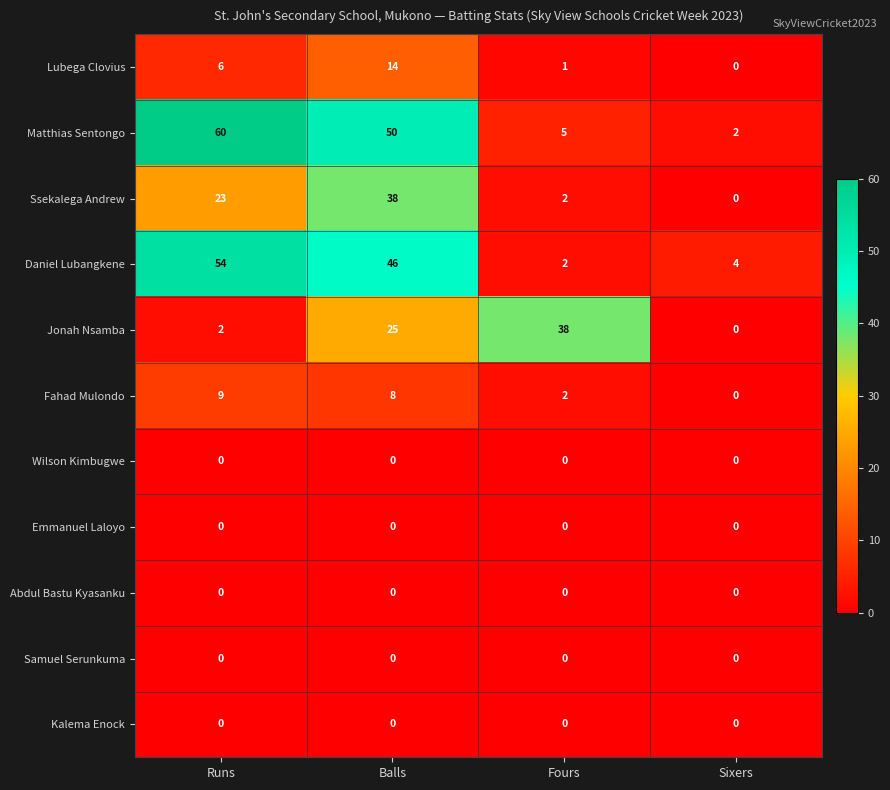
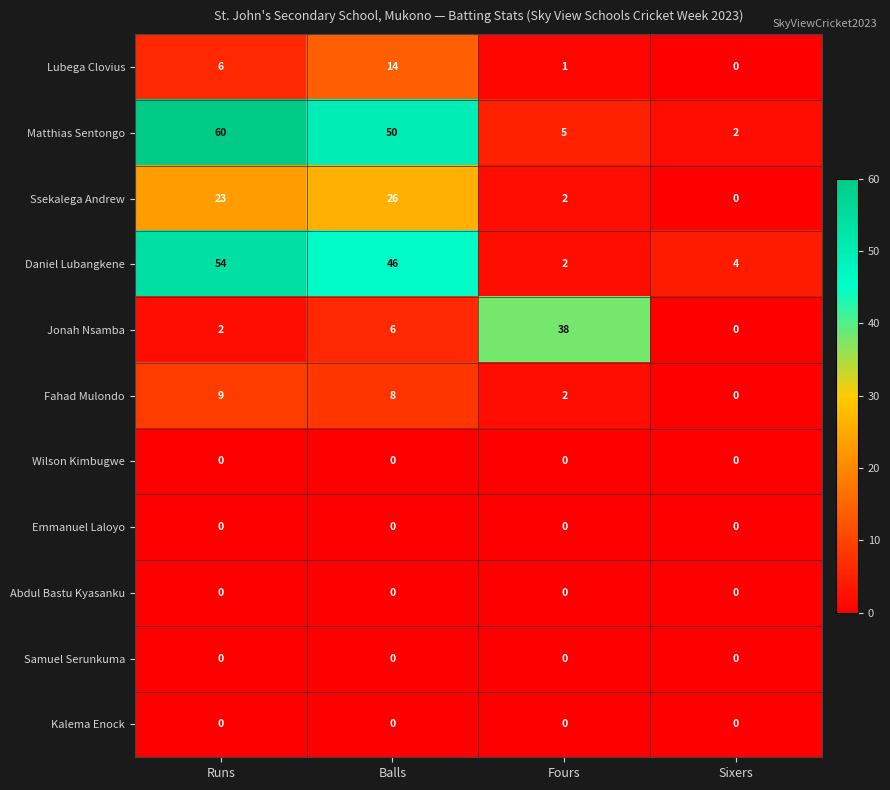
  {
    "Lubega Clovius": {
      "Runs": 6,
      "Balls": 14,
      "Fours": 1,
      "Sixers": 0
    },
    "Matthias Sentongo": {
      "Runs": 60,
      "Balls": 50,
      "Fours": 5,
      "Sixers": 2
    },
    "Ssekalega Andrew": {
      "Runs": 23,
-     "Balls": 38,
+     "Balls": 26,
      "Fours": 2,
      "Sixers": 0
    },
    "Daniel Lubangkene": {
      "Runs": 54,
      "Balls": 46,
      "Fours": 2,
      "Sixers": 4
    },
    "Jonah Nsamba": {
      "Runs": 2,
-     "Balls": 25,
+     "Balls": 6,
      "Fours": 38,
      "Sixers": 0
    },
    "Fahad Mulondo": {
      "Runs": 9,
      "Balls": 8,
      "Fours": 2,
      "Sixers": 0
    },
    "Wilson Kimbugwe": {
      "Runs": 0,
      "Balls": 0,
      "Fours": 0,
      "Sixers": 0
    },
    "Emmanuel Laloyo": {
      "Runs": 0,
      "Balls": 0,
      "Fours": 0,
      "Sixers": 0
    },
    "Abdul Bastu Kyasanku": {
      "Runs": 0,
      "Balls": 0,
      "Fours": 0,
      "Sixers": 0
    },
    "Samuel Serunkuma": {
      "Runs": 0,
      "Balls": 0,
      "Fours": 0,
      "Sixers": 0
    },
    "Kalema Enock": {
      "Runs": 0,
      "Balls": 0,
      "Fours": 0,
      "Sixers": 0
    }
  }
